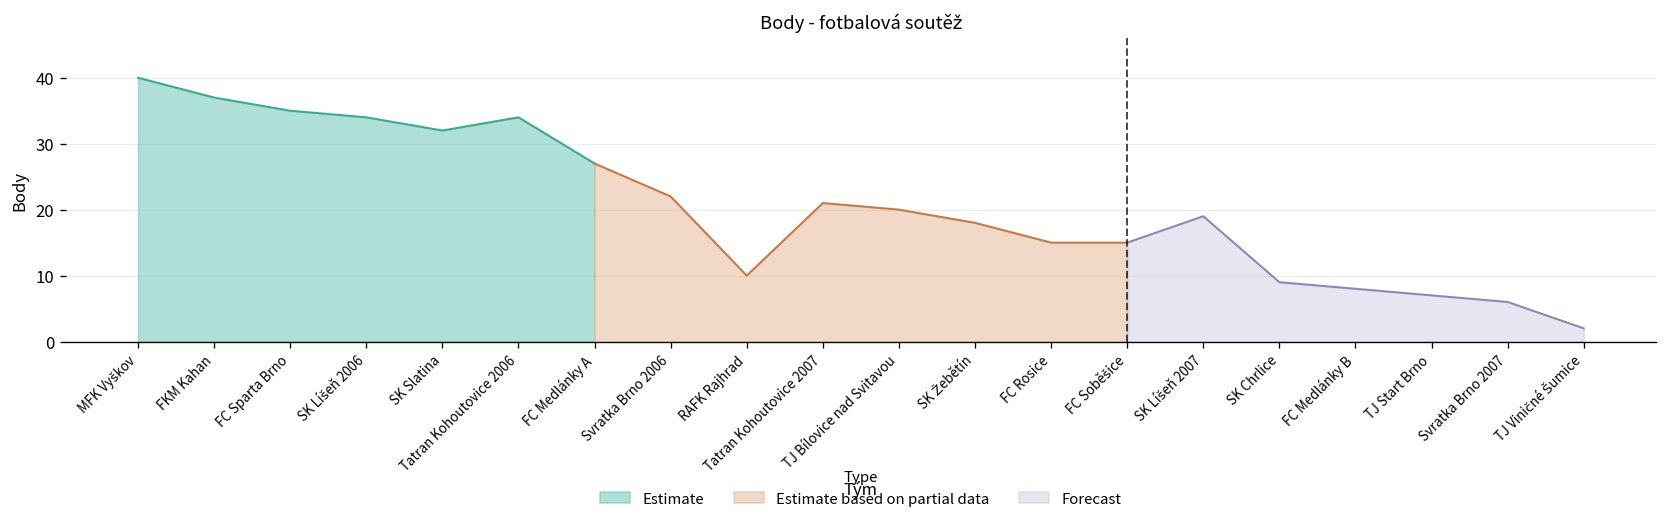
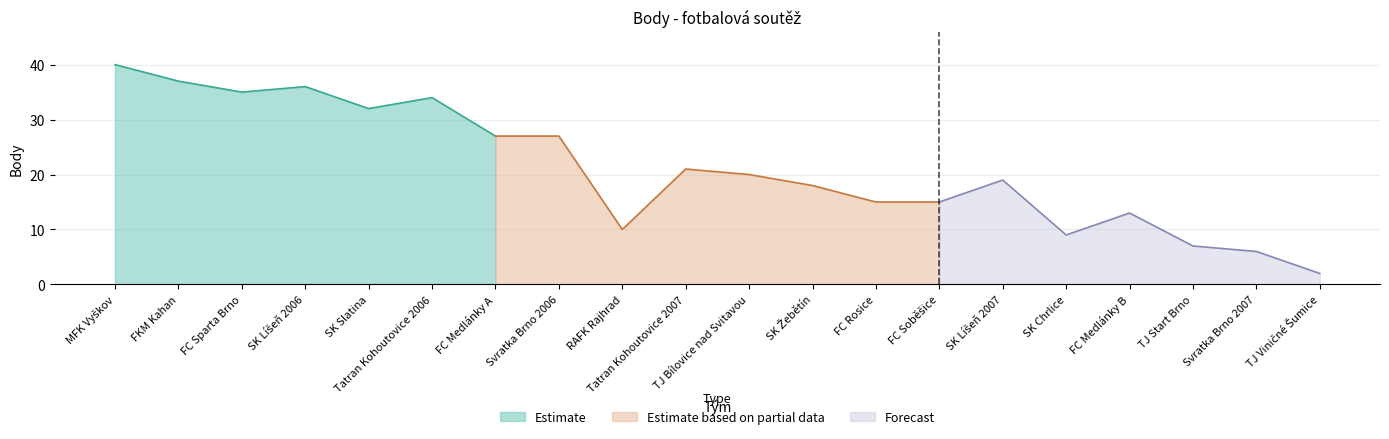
  {
    "Estimate": {
      "MFK Vyškov": 40,
      "FKM Kahan": 37,
      "FC Sparta Brno": 35,
-     "SK Líšeň 2006": 34,
+     "SK Líšeň 2006": 36,
      "SK Slatina": 32,
      "Tatran Kohoutovice 2006": 34
    },
    "Estimate based on partial data": {
-     "Svratka Brno 2006": 22,
+     "Svratka Brno 2006": 27,
      "RAFK Rajhrad": 10,
      "Tatran Kohoutovice 2007": 21,
      "TJ Bílovice nad Svitavou": 20,
      "SK Žebětín": 18,
      "FC Rosice": 15
    },
    "Forecast": {
      "SK Líšeň 2007": 19,
      "SK Chrlice": 9,
-     "FC Medlánky B": 8,
+     "FC Medlánky B": 13,
      "TJ Start Brno": 7,
      "Svratka Brno 2007": 6,
      "TJ Viničné Šumice": 2
    }
  }
